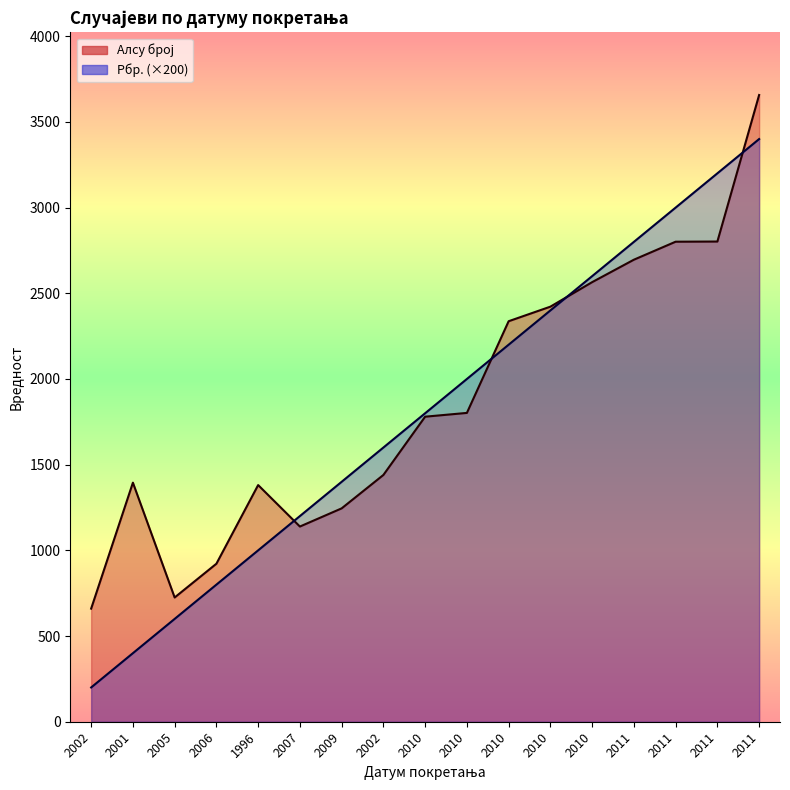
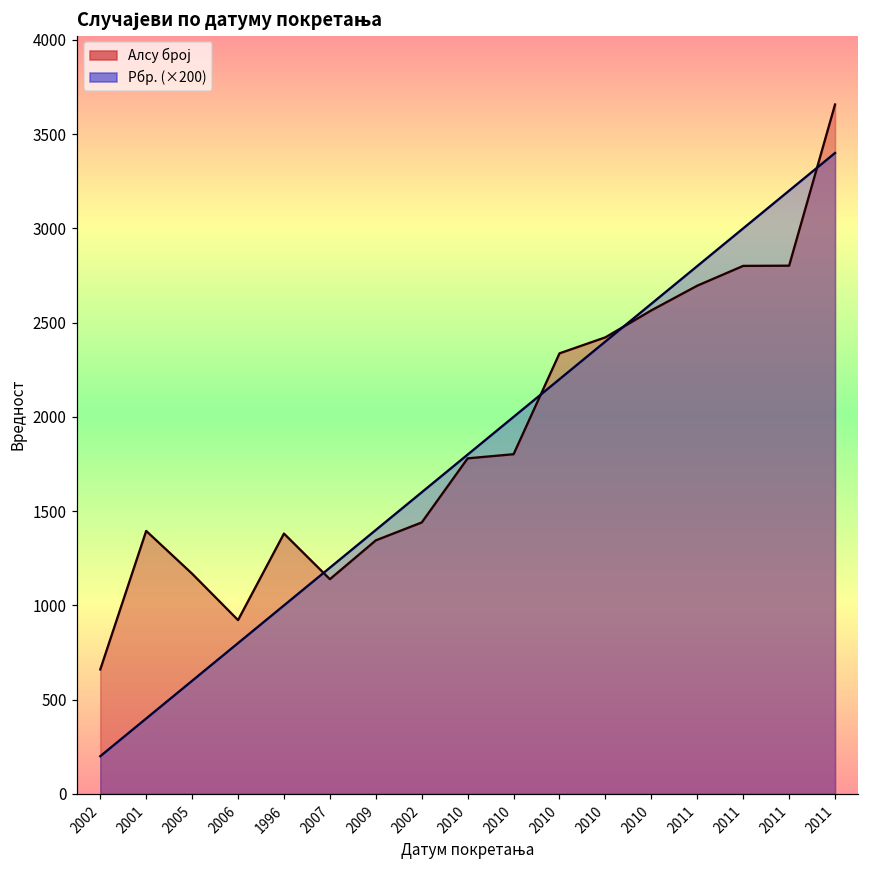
  {
    "Алсу број": {
      "2001": 1400,
-     "2005": 730,
+     "2005": 1170,
      "2006": 920,
      "1996": 1380,
      "2007": 1140,
-     "2009": 1250
+     "2009": 1350
    }
  }
